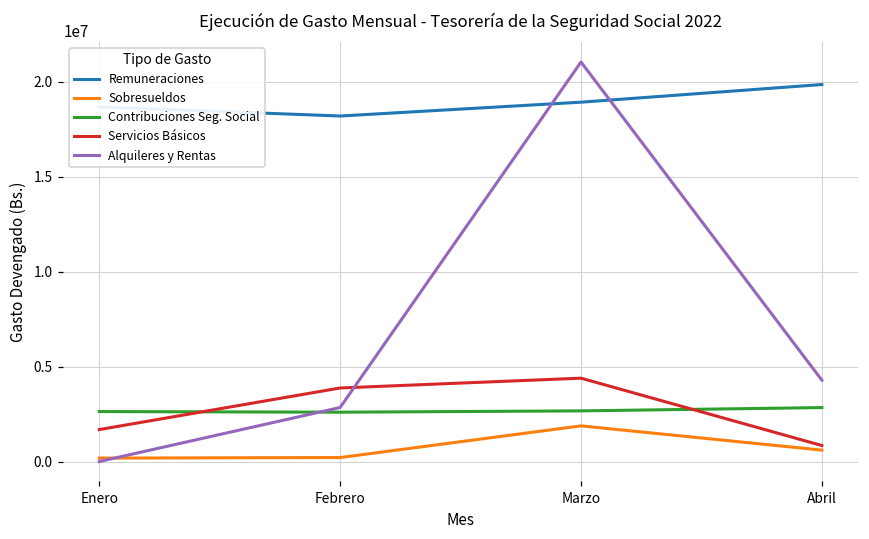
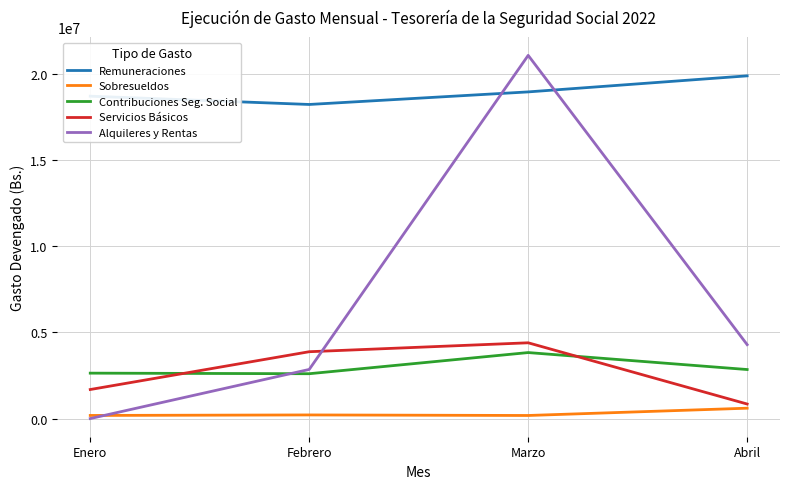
  {
    "Remuneraciones": {
      "Febrero": 18200000,
      "Marzo": 18900000,
      "Abril": 19900000
    },
    "Sobresueldos": {
      "Enero": 200000,
      "Febrero": 200000,
-     "Marzo": 1900000,
+     "Marzo": 200000,
      "Abril": 600000
    },
    "Contribuciones Seg. Social": {
      "Enero": 2600000,
      "Febrero": 2600000,
-     "Marzo": 2700000,
+     "Marzo": 3800000,
      "Abril": 2800000
    },
    "Servicios Básicos": {
      "Enero": 1700000,
      "Febrero": 3900000,
      "Marzo": 4400000,
      "Abril": 800000
    },
    "Alquileres y Rentas": {
      "Enero": 0,
      "Febrero": 2800000,
      "Marzo": 21100000,
      "Abril": 4300000
    }
  }
